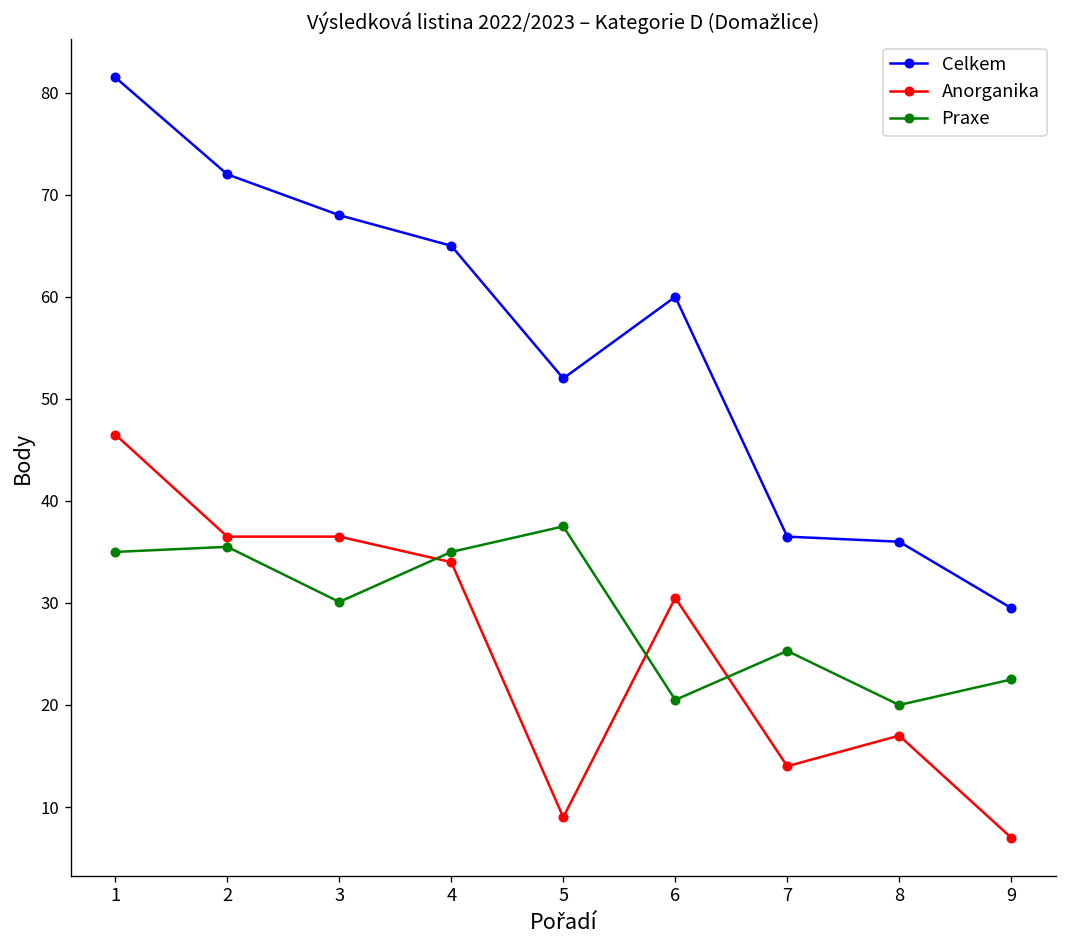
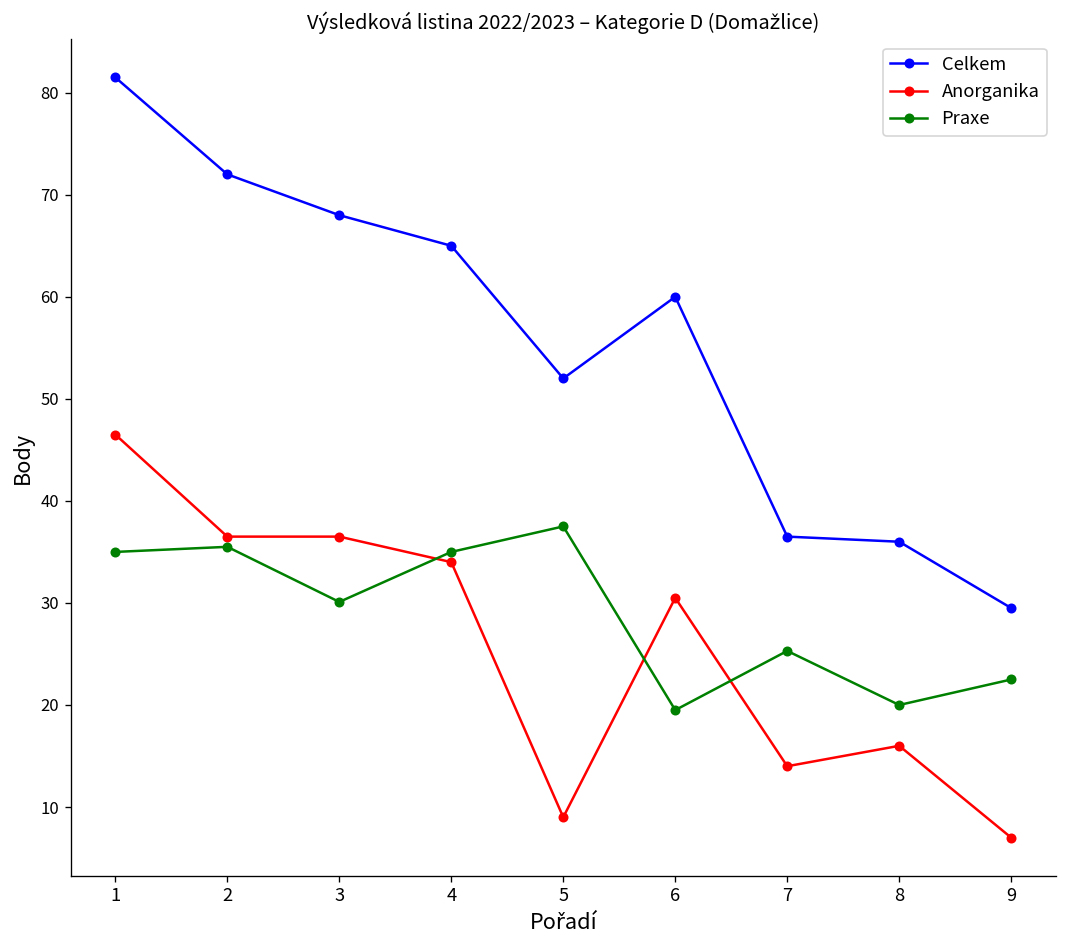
  {
    "Celkem": {
      "1": 82,
      "2": 72,
      "3": 68,
      "4": 65,
      "5": 52,
      "6": 60,
      "7": 37,
      "8": 36,
      "9": 30
    },
    "Anorganika": {
      "1": 47,
      "2": 37,
      "3": 37,
      "4": 34,
      "5": 9,
      "6": 31,
      "7": 14,
-     "8": 17,
+     "8": 16,
      "9": 7
    },
    "Praxe": {
      "1": 35,
      "2": 36,
      "3": 30,
      "4": 35,
      "5": 38,
-     "6": 21,
+     "6": 20,
      "7": 25,
      "8": 20,
      "9": 23
    }
  }
